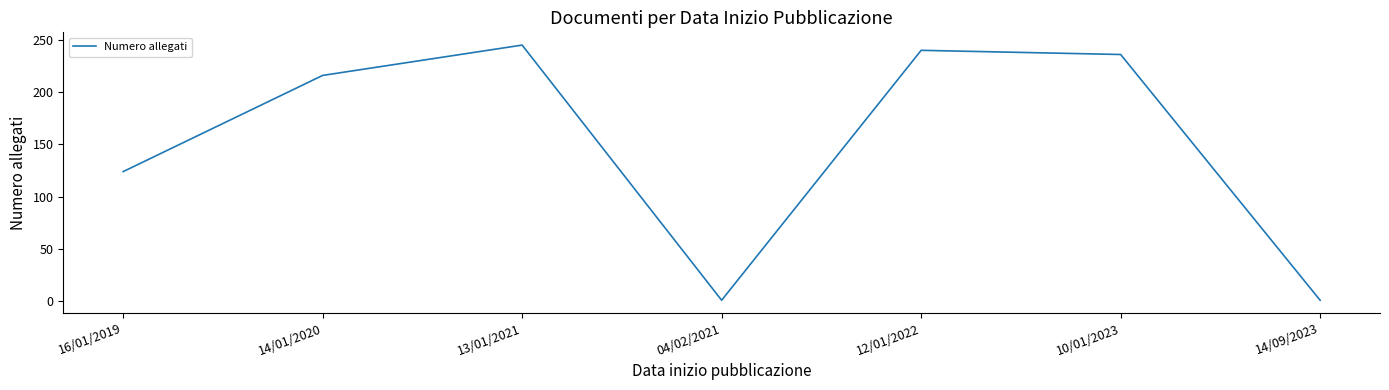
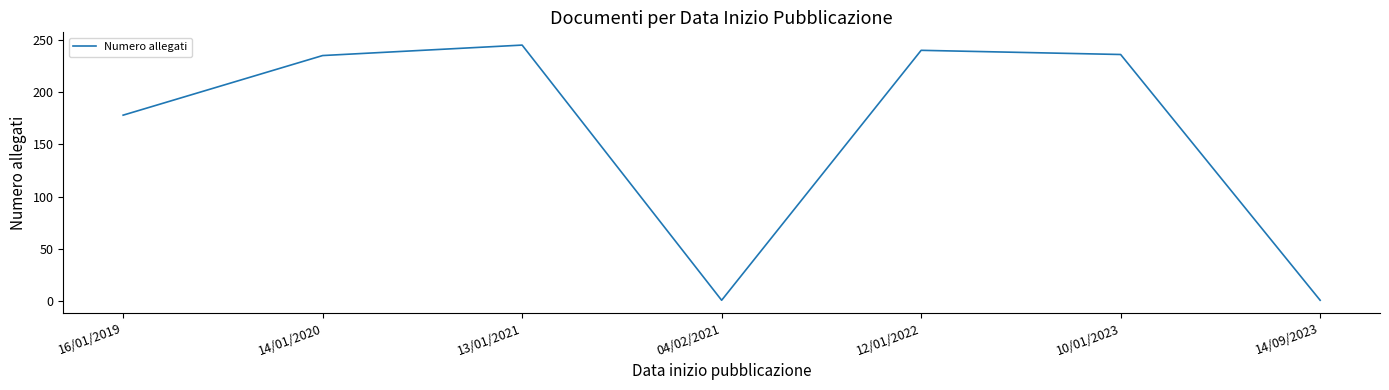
  {
-   "16/01/2019": 124,
-   "14/01/2020": 216,
+   "16/01/2019": 178,
+   "14/01/2020": 235,
    "13/01/2021": 245,
    "04/02/2021": 1,
    "12/01/2022": 240,
    "10/01/2023": 236,
    "14/09/2023": 1
  }
